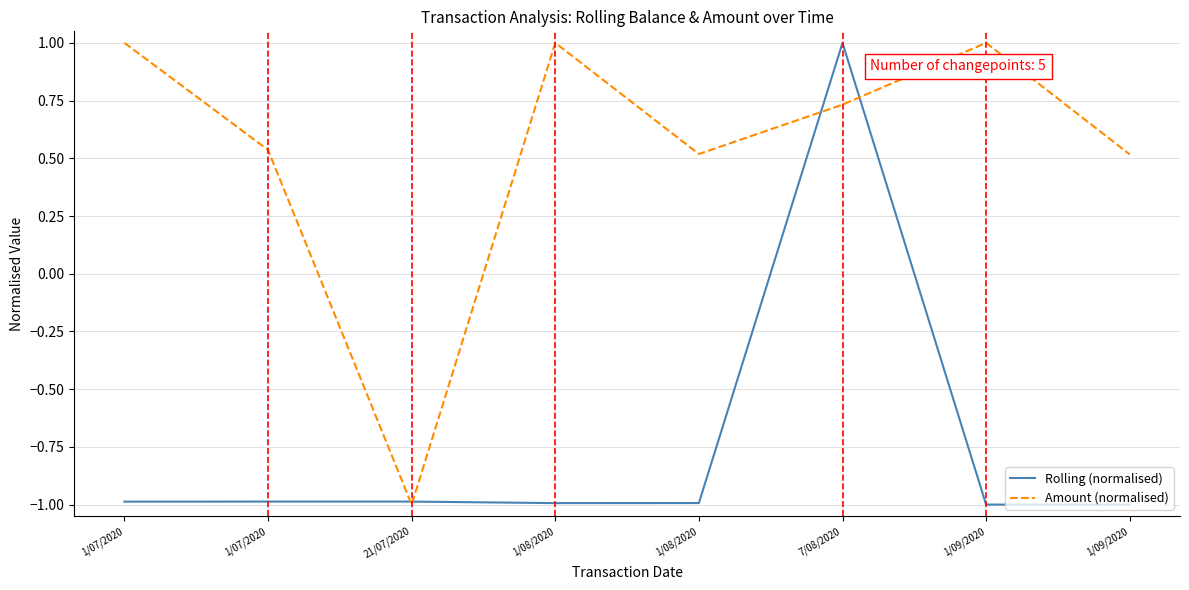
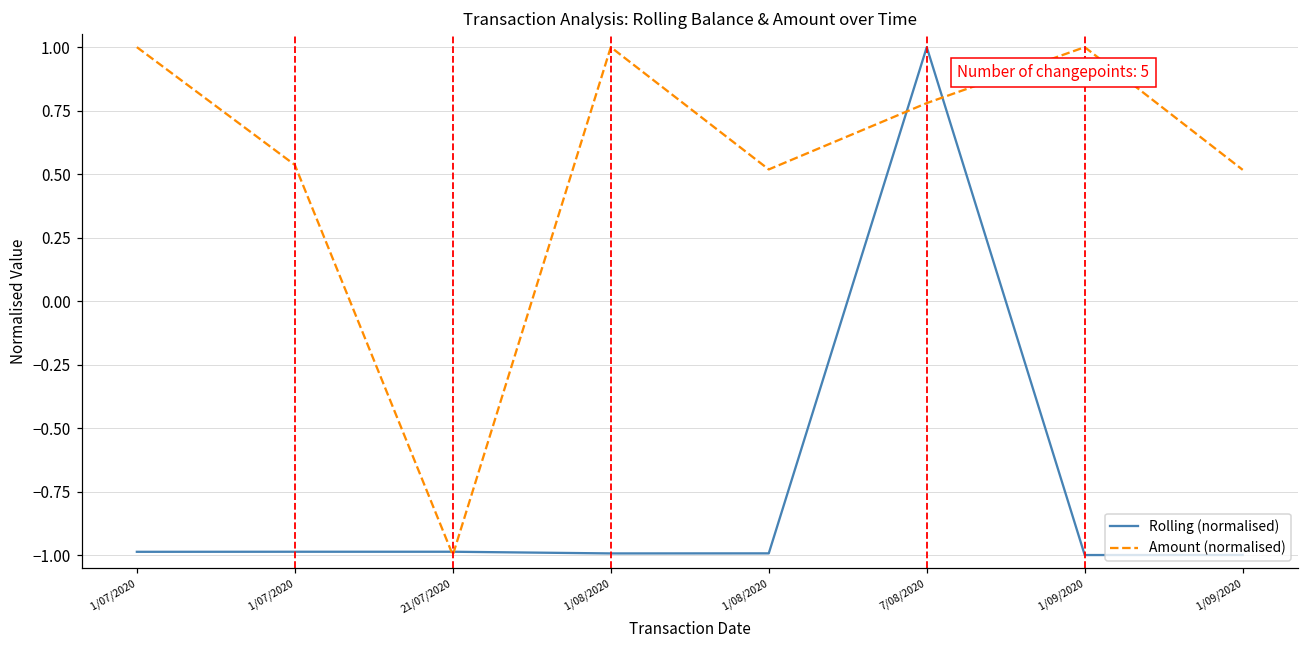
  {
    "Rolling (normalised)": {
      "21/07/2020": -0.99,
      "7/08/2020": 1.00
    },
    "Amount (normalised)": {
      "21/07/2020": -1.00,
-     "7/08/2020": 0.73
+     "7/08/2020": 0.78
    }
  }
